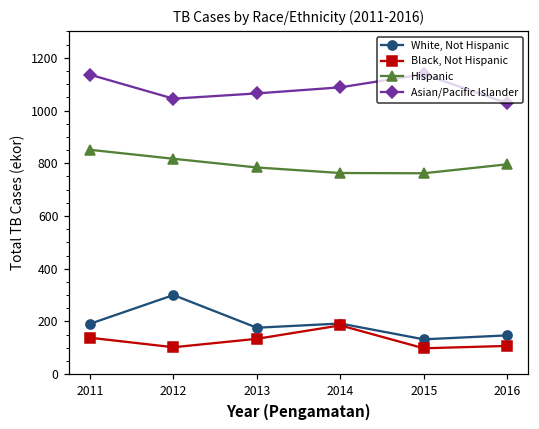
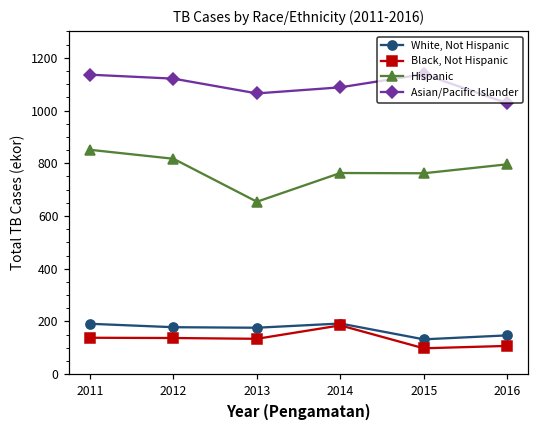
  {
    "White, Not Hispanic": {
      "2011": 190,
-     "2012": 300,
+     "2012": 180,
      "2013": 180,
      "2015": 130,
      "2016": 150
    },
    "Black, Not Hispanic": {
      "2011": 140,
-     "2012": 100,
+     "2012": 140,
      "2013": 130,
      "2015": 100,
      "2016": 110
    },
    "Hispanic": {
      "2011": 850,
      "2012": 820,
-     "2013": 780,
+     "2013": 650,
      "2014": 760,
      "2015": 760,
      "2016": 800
    },
    "Asian/Pacific Islander": {
      "2011": 1140,
-     "2012": 1050,
+     "2012": 1120,
      "2013": 1070,
      "2014": 1090
    }
  }
